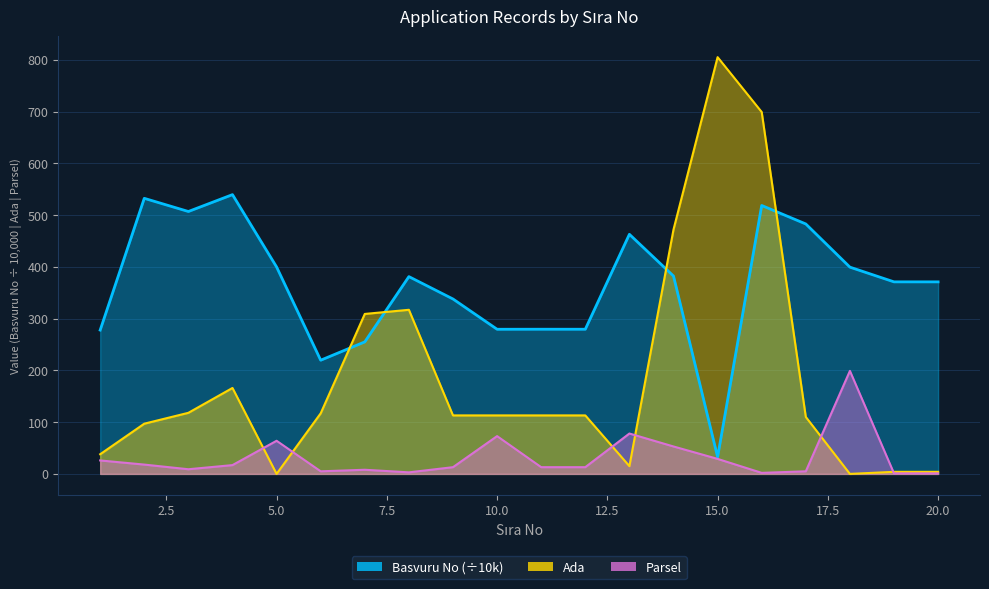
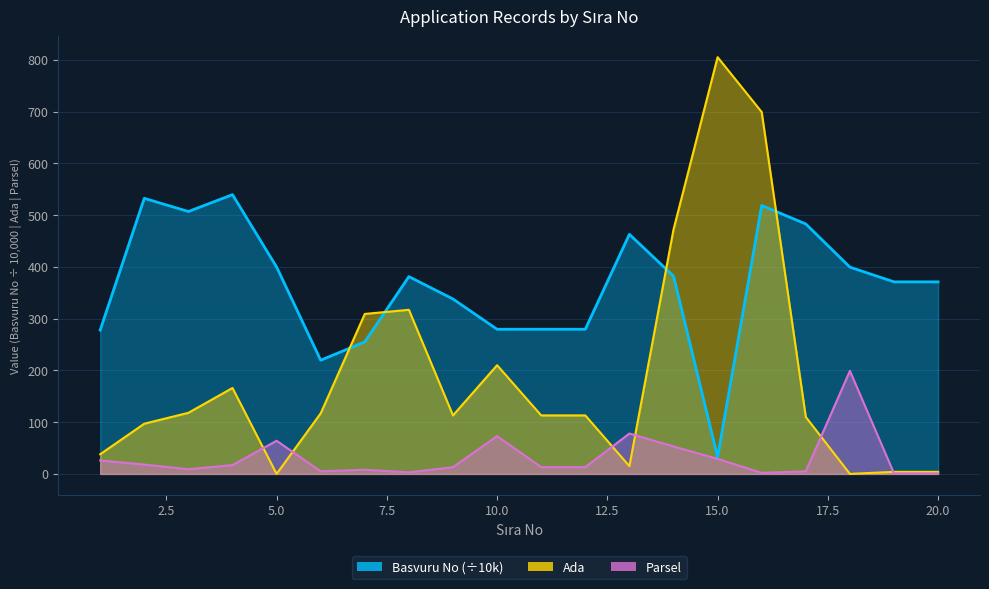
  {
    "Ada": {
      "5.0": 0,
-     "10.0": 110,
+     "10.0": 210,
      "15.0": 810
    },
    "Parsel": {
      "5.0": 60,
      "10.0": 70
    }
  }
